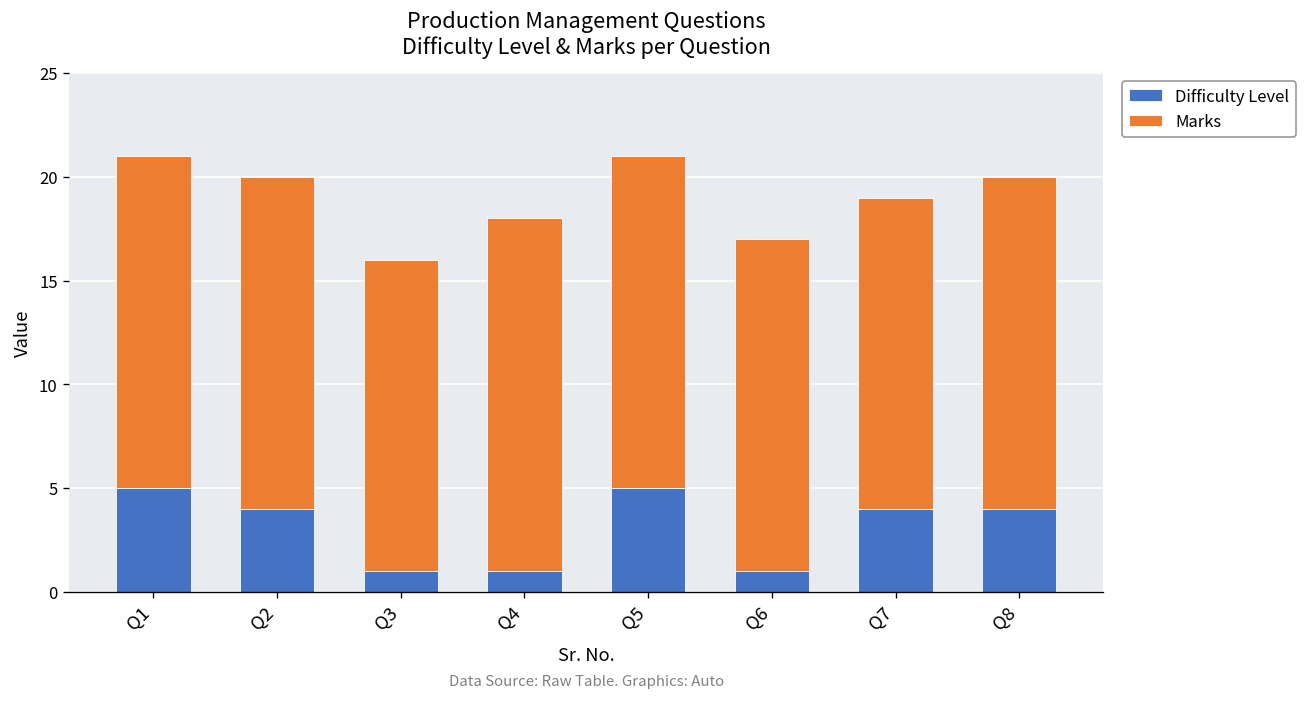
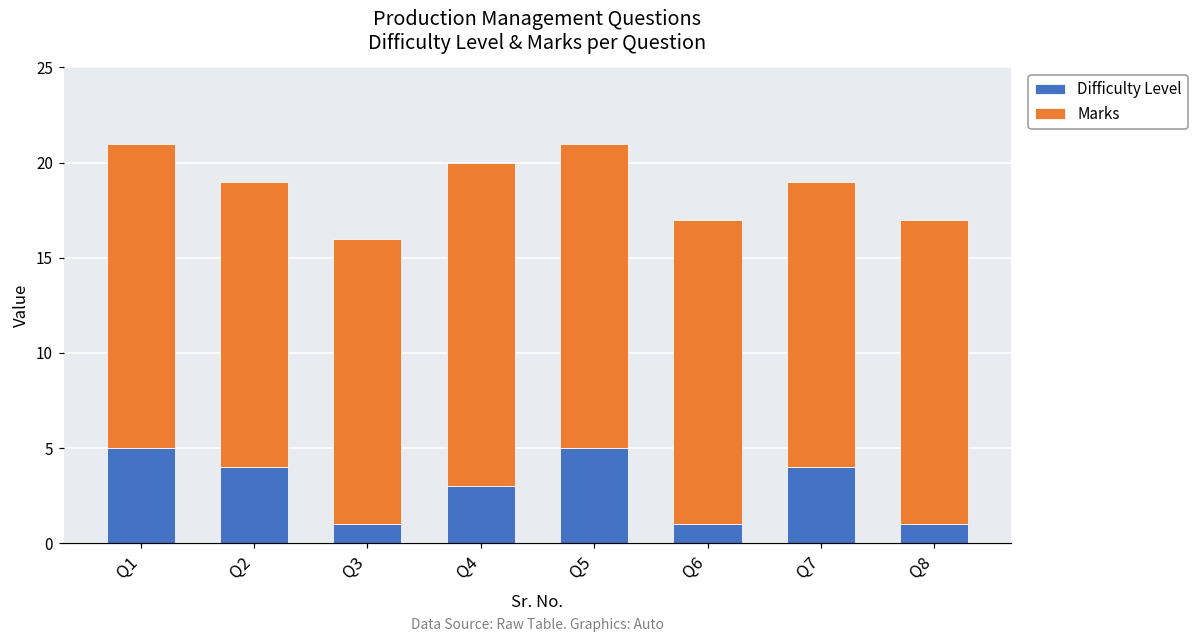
  {
    "Difficulty Level": {
      "Q1": 5,
      "Q2": 4,
      "Q3": 1,
-     "Q4": 1,
+     "Q4": 3,
      "Q5": 5,
      "Q6": 1,
      "Q7": 4,
-     "Q8": 4
+     "Q8": 1
    },
    "Marks": {
      "Q1": 16,
-     "Q2": 16,
+     "Q2": 15,
      "Q3": 15,
      "Q4": 17,
      "Q5": 16,
      "Q6": 16,
      "Q7": 15,
      "Q8": 16
    }
  }
